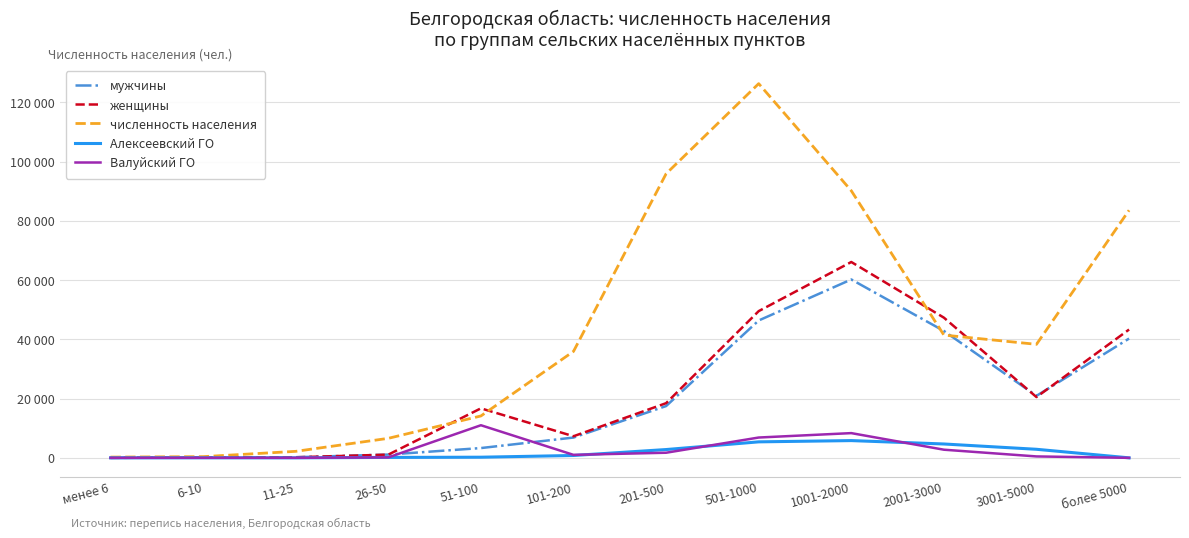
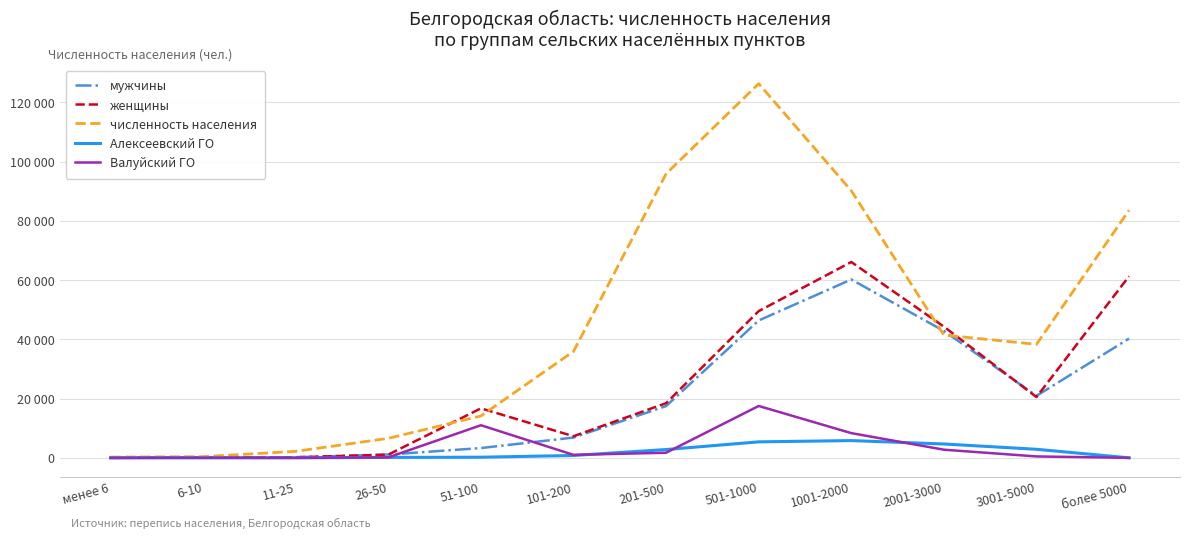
  {
    "женщины": {
      "51-100": 17000,
      "201-500": 18000,
      "501-1000": 50000,
      "1001-2000": 66000,
-     "2001-3000": 47000,
-     "более 5000": 43000
+     "2001-3000": 44000,
+     "более 5000": 61000
    },
    "численность населения": {
      "11-25": 2000,
      "26-50": 7000,
      "51-100": 14000,
      "101-200": 36000,
      "201-500": 96000,
      "501-1000": 126000,
      "1001-2000": 90000,
      "2001-3000": 41000,
      "3001-5000": 38000,
      "более 5000": 84000
    },
    "Валуйский ГО": {
      "51-100": 11000,
      "201-500": 2000,
-     "501-1000": 7000,
+     "501-1000": 18000,
      "1001-2000": 8000,
      "2001-3000": 3000,
      "3001-5000": 0
    }
  }
